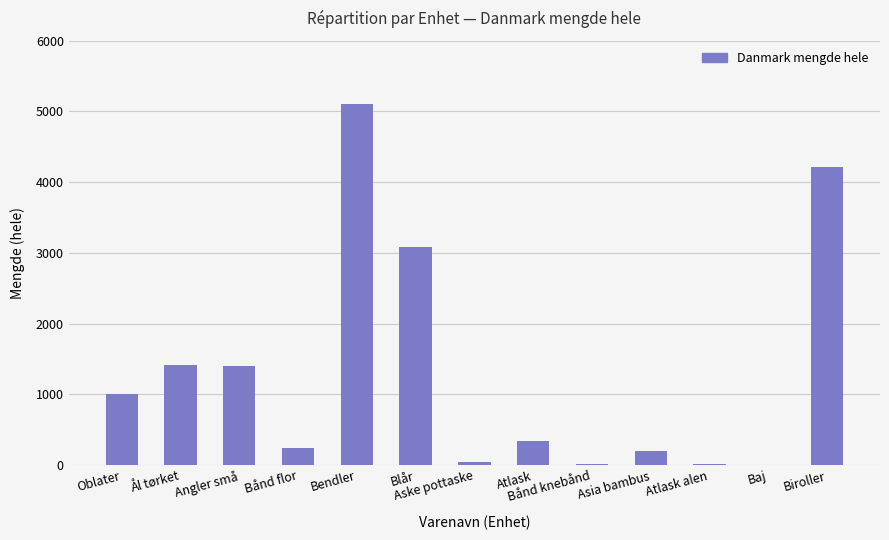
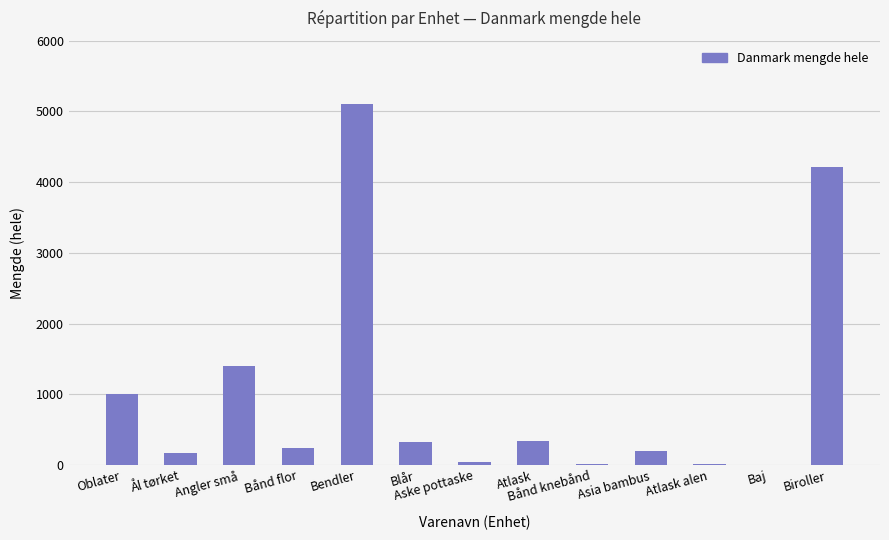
  {
    "Oblater": 1000,
-   "Ål tørket": 1400,
+   "Ål tørket": 200,
    "Angler små": 1400,
    "Bånd flor": 200,
    "Bendler": 5100,
-   "Blår": 3100,
+   "Blår": 300,
    "Aske pottaske": 0,
    "Atlask": 300,
    "Asia bambus": 200,
    "Biroller": 4200
  }
